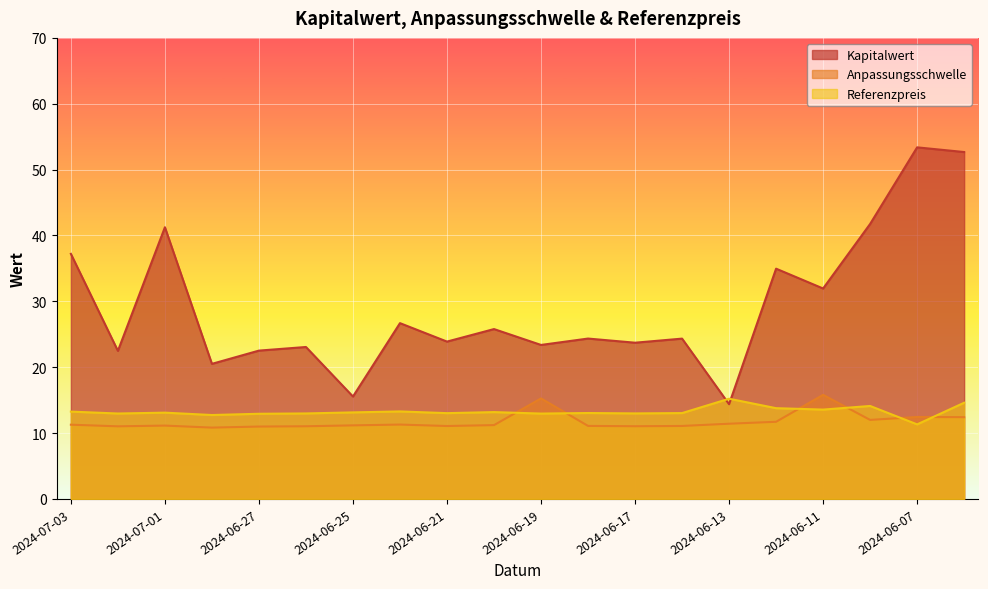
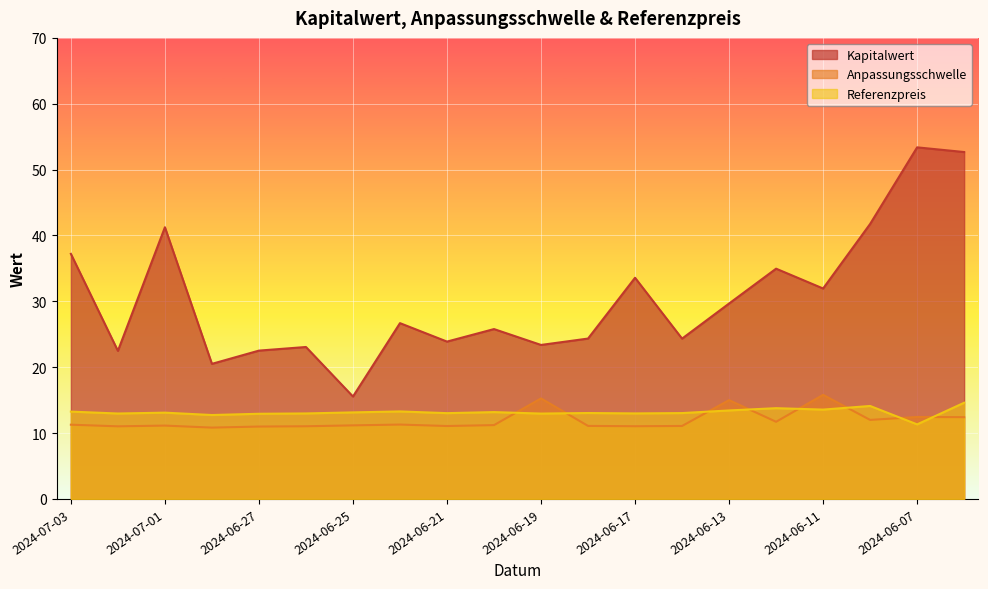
  {
    "Kapitalwert": {
      "2024-07-03": 37,
      "2024-07-01": 41,
      "2024-06-27": 23,
      "2024-06-25": 16,
      "2024-06-21": 24,
      "2024-06-19": 23,
-     "2024-06-17": 24,
-     "2024-06-13": 14,
+     "2024-06-17": 34,
+     "2024-06-13": 30,
      "2024-06-11": 32,
      "2024-06-07": 53
    },
    "Anpassungsschwelle": {
      "2024-07-03": 11,
      "2024-07-01": 11,
      "2024-06-27": 11,
      "2024-06-25": 11,
      "2024-06-21": 11,
      "2024-06-19": 15,
      "2024-06-17": 11,
-     "2024-06-13": 11,
+     "2024-06-13": 15,
      "2024-06-11": 16,
      "2024-06-07": 12
    },
    "Referenzpreis": {
      "2024-07-03": 13,
      "2024-07-01": 13,
      "2024-06-27": 13,
      "2024-06-25": 13,
      "2024-06-21": 13,
      "2024-06-19": 13,
      "2024-06-17": 13,
-     "2024-06-13": 15,
+     "2024-06-13": 13,
      "2024-06-11": 14,
      "2024-06-07": 11
    }
  }
